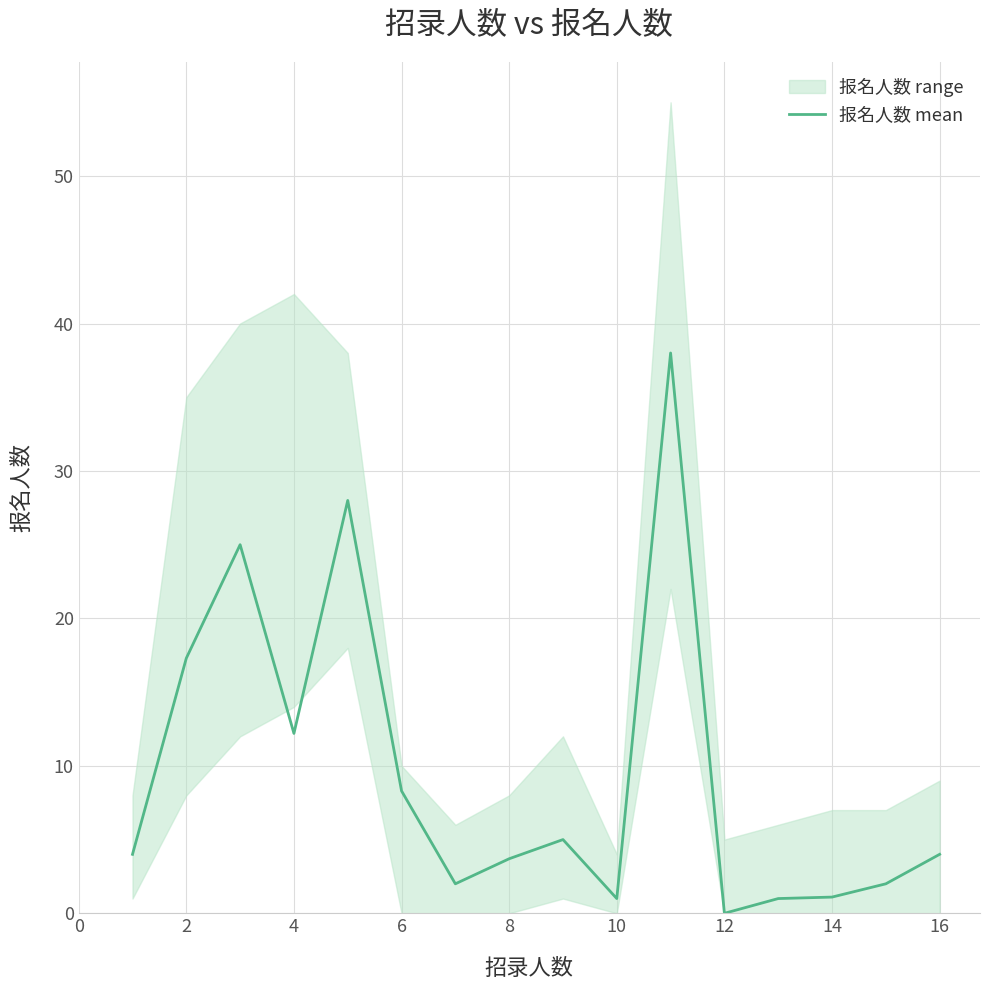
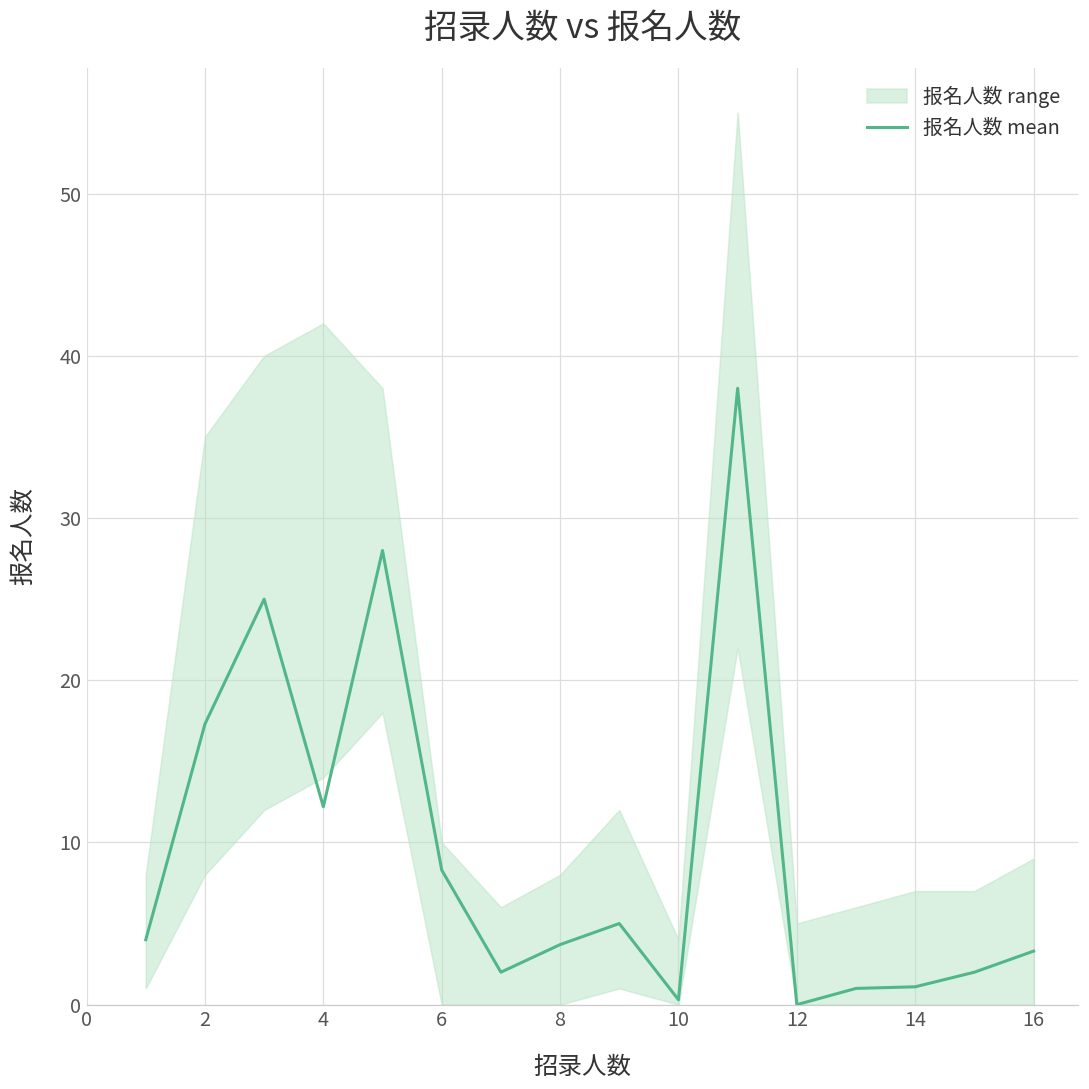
  {
    "报名人数 mean": {
      "2": 17.3,
      "4": 12.2,
      "6": 8.3,
      "8": 3.7,
-     "10": 1.0,
+     "10": 0.3,
      "12": 0.0,
      "14": 1.1,
-     "16": 4.0
+     "16": 3.3
    }
  }
